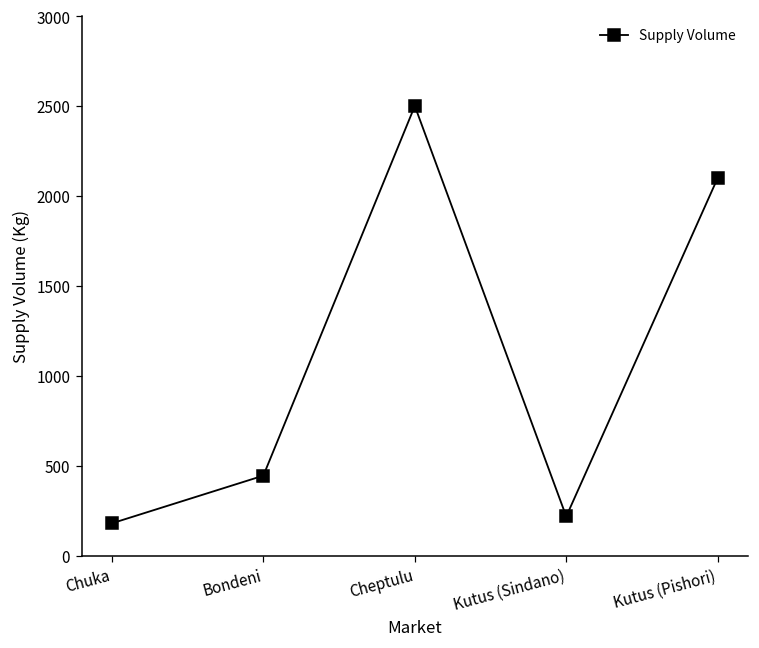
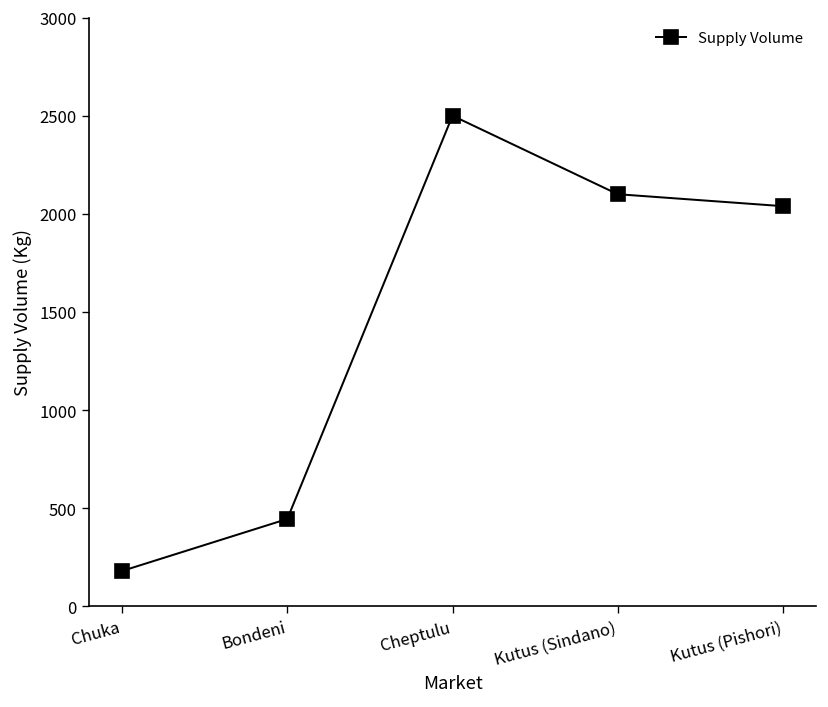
  {
    "Chuka": 180,
    "Bondeni": 450,
    "Cheptulu": 2500,
-   "Kutus (Sindano)": 220,
-   "Kutus (Pishori)": 2100
+   "Kutus (Sindano)": 2100,
+   "Kutus (Pishori)": 2040
  }
